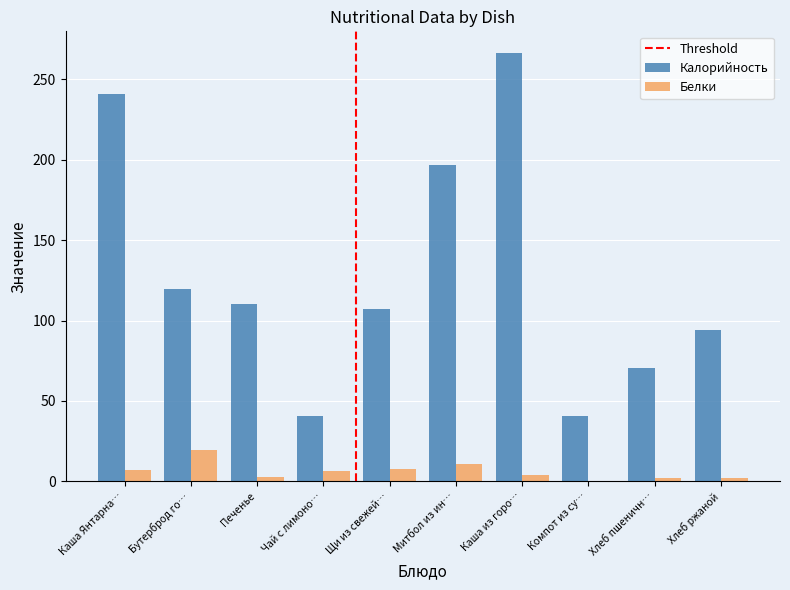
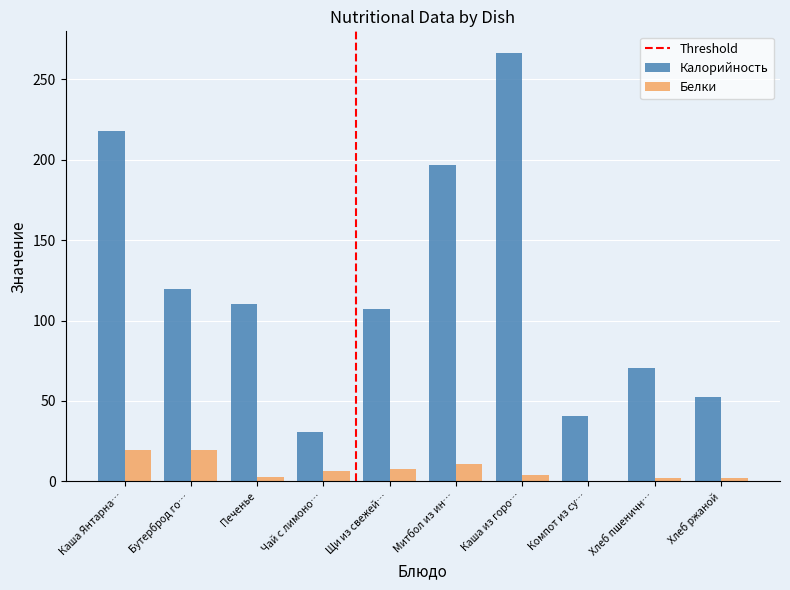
  {
    "Калорийность": {
-     "Каша Янтарна…": 241,
+     "Каша Янтарна…": 218,
      "Бутерброд го…": 120,
      "Печенье": 110,
-     "Чай с лимоно…": 41,
+     "Чай с лимоно…": 31,
      "Щи из свежей…": 107,
      "Митбол из ин…": 196,
      "Каша из горо…": 266,
      "Компот из су…": 40,
      "Хлеб пшеничн…": 71,
-     "Хлеб ржаной": 94
+     "Хлеб ржаной": 52
    },
    "Белки": {
-     "Каша Янтарна…": 7,
+     "Каша Янтарна…": 19,
      "Бутерброд го…": 19,
      "Печенье": 3,
      "Чай с лимоно…": 7,
      "Щи из свежей…": 8,
      "Митбол из ин…": 11,
      "Каша из горо…": 4,
      "Хлеб пшеничн…": 2,
      "Хлеб ржаной": 2
    }
  }
